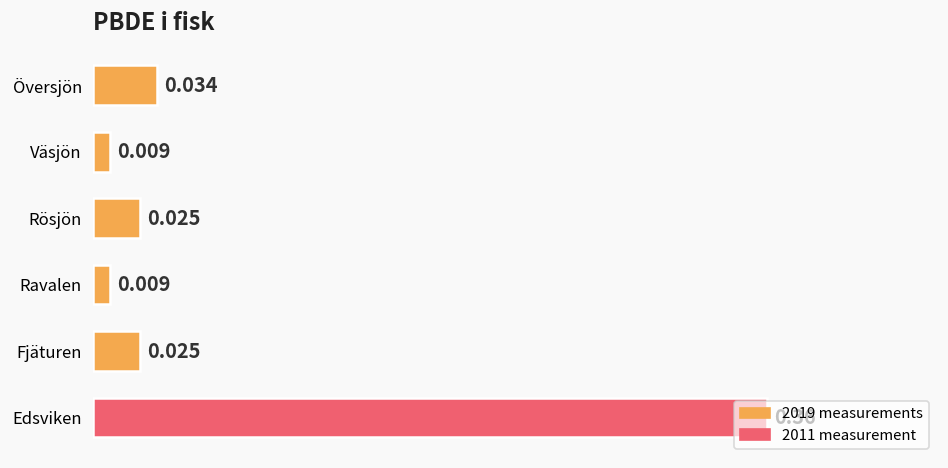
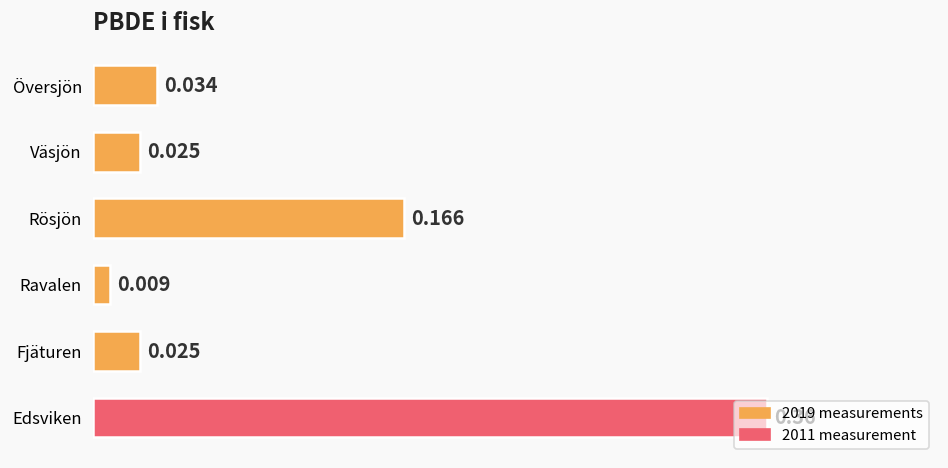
  {
    "Översjön": 0.034,
-   "Väsjön": 0.009,
-   "Rösjön": 0.025,
+   "Väsjön": 0.025,
+   "Rösjön": 0.166,
    "Ravalen": 0.009,
    "Fjäturen": 0.025
  }
